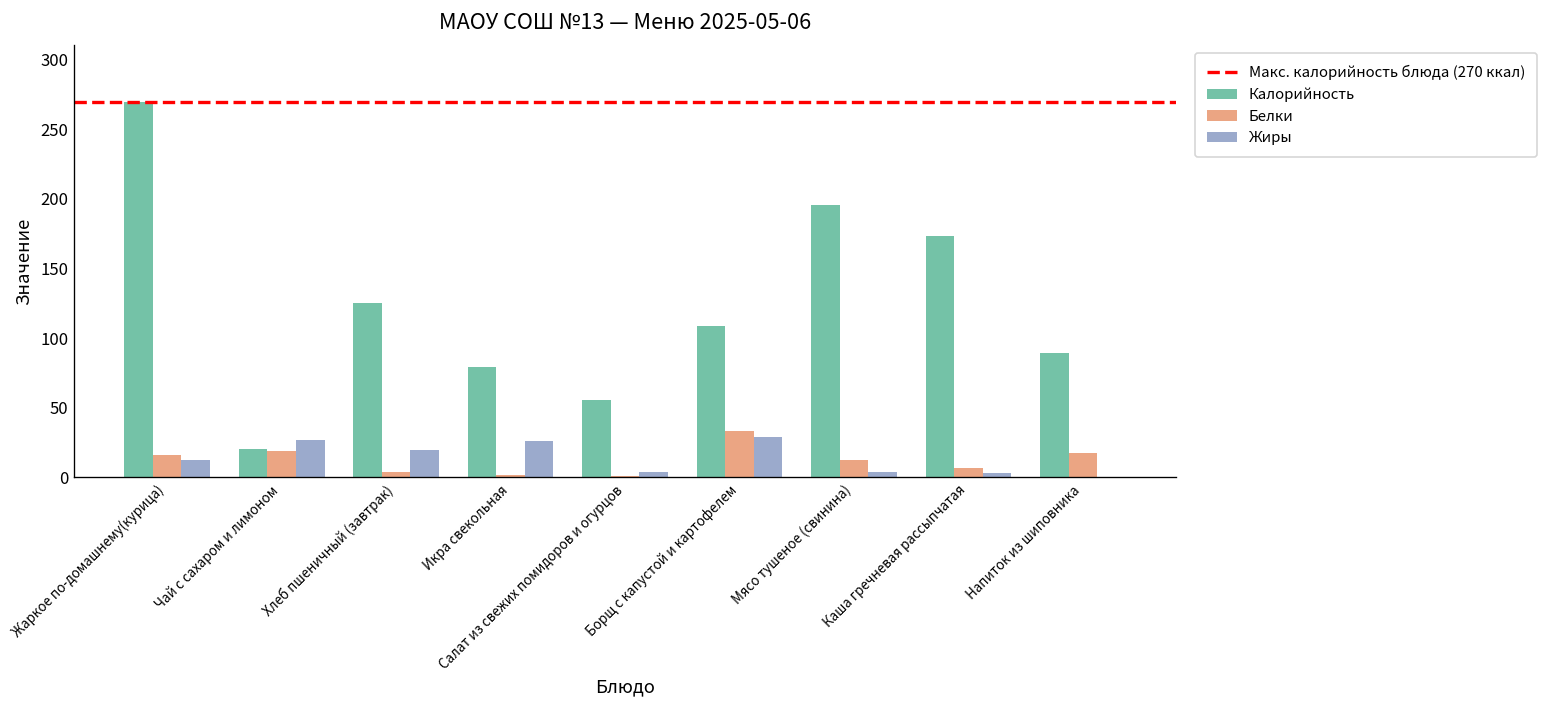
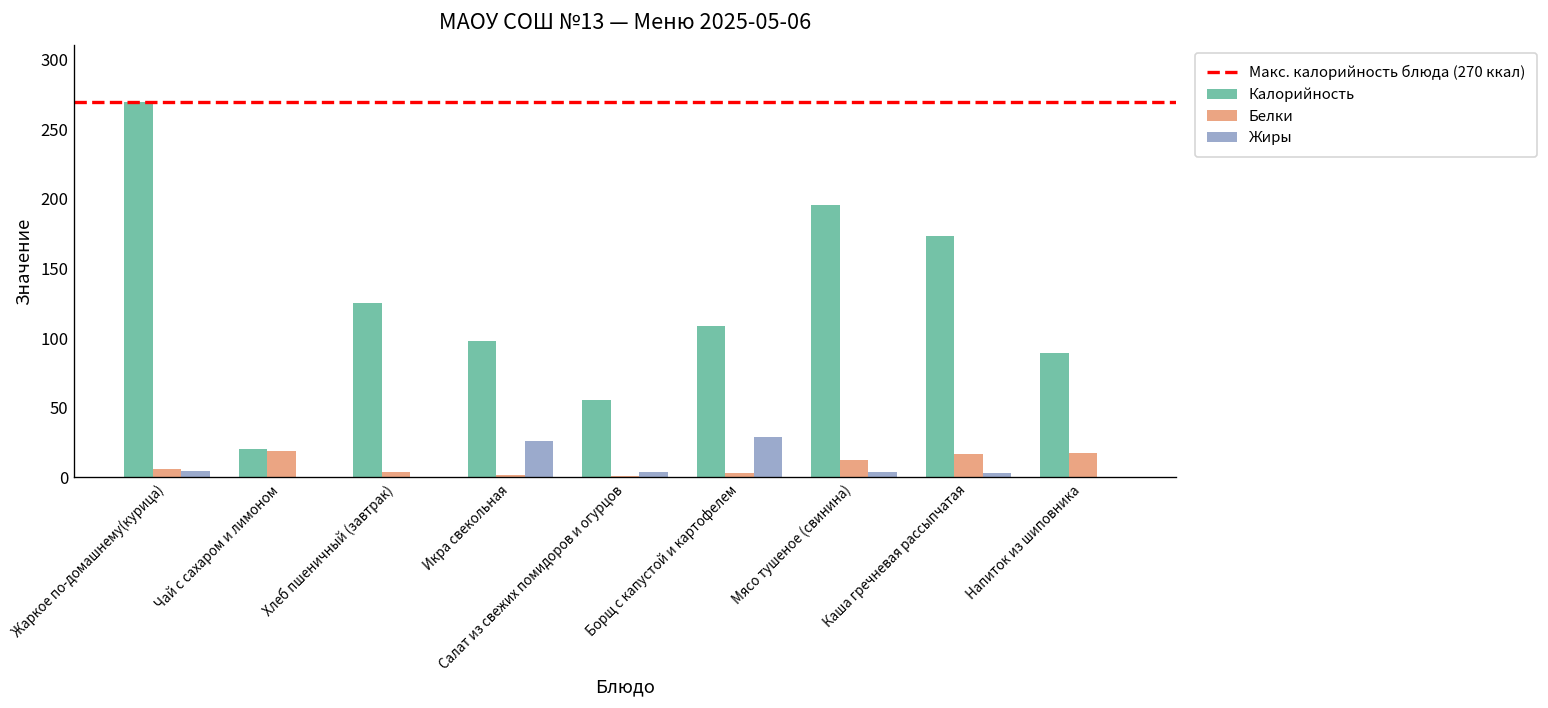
  {
    "Калорийность": {
      "Жаркое по-домашнему(курица)": 270,
      "Чай с сахаром и лимоном": 20,
      "Хлеб пшеничный (завтрак)": 125,
-     "Икра свекольная": 79,
+     "Икра свекольная": 98,
      "Салат из свежих помидоров и огурцов": 55,
      "Борщ с капустой и картофелем": 109,
      "Мясо тушеное (свинина)": 195,
      "Каша гречневая рассыпчатая": 173,
      "Напиток из шиповника": 89
    },
    "Белки": {
-     "Жаркое по-домашнему(курица)": 16,
+     "Жаркое по-домашнему(курица)": 6,
      "Чай с сахаром и лимоном": 19,
      "Хлеб пшеничный (завтрак)": 4,
-     "Борщ с капустой и картофелем": 33,
+     "Борщ с капустой и картофелем": 3,
      "Мясо тушеное (свинина)": 12,
-     "Каша гречневая рассыпчатая": 7,
+     "Каша гречневая рассыпчатая": 17,
      "Напиток из шиповника": 18
    },
    "Жиры": {
-     "Жаркое по-домашнему(курица)": 12,
-     "Чай с сахаром и лимоном": 27,
-     "Хлеб пшеничный (завтрак)": 20,
+     "Жаркое по-домашнему(курица)": 5,
+     "Чай с сахаром и лимоном": 0,
+     "Хлеб пшеничный (завтрак)": 1,
      "Икра свекольная": 26,
      "Салат из свежих помидоров и огурцов": 4,
      "Борщ с капустой и картофелем": 29,
      "Мясо тушеное (свинина)": 4,
      "Каша гречневая рассыпчатая": 3
    }
  }
